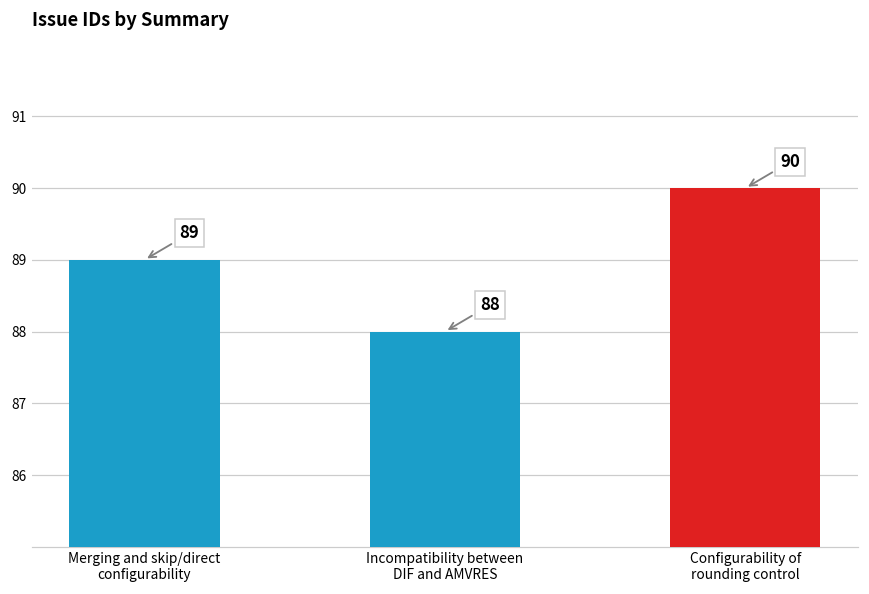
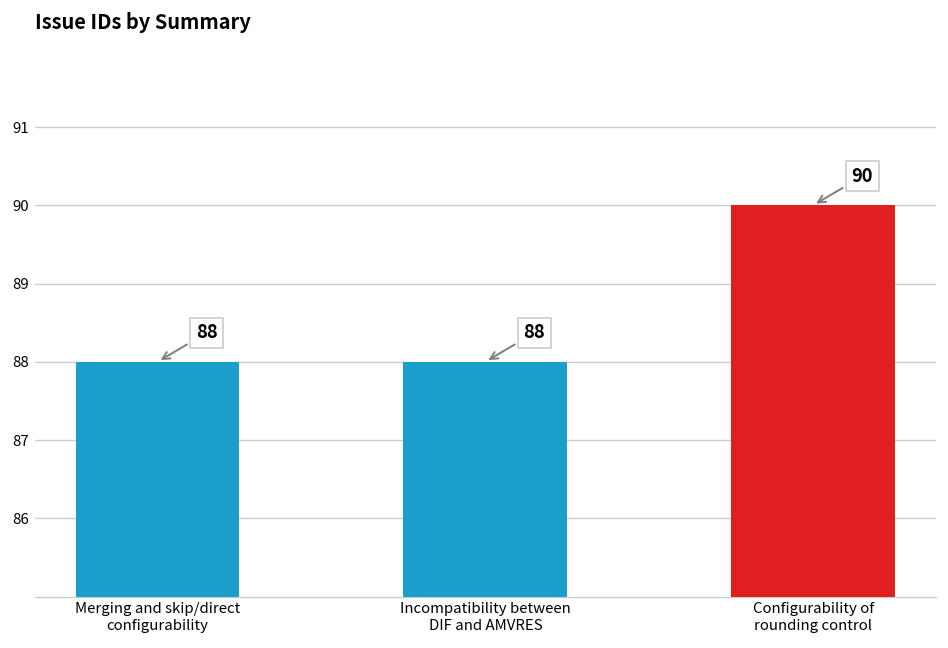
  {
-   "Merging and skip/direct configurability": 89
+   "Merging and skip/direct configurability": 88
  }
